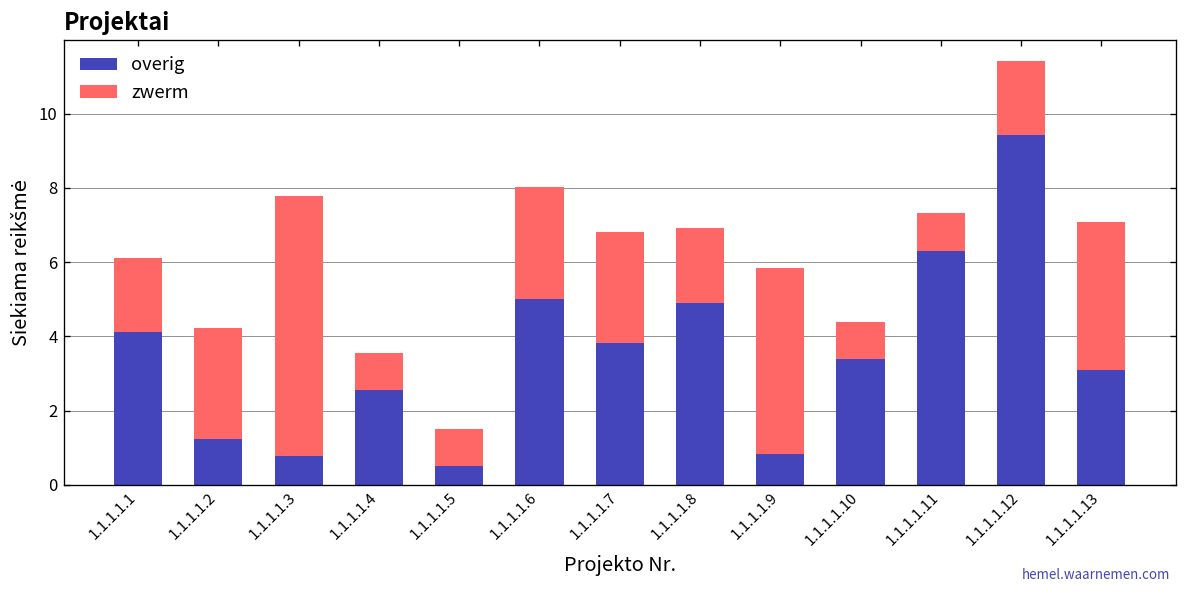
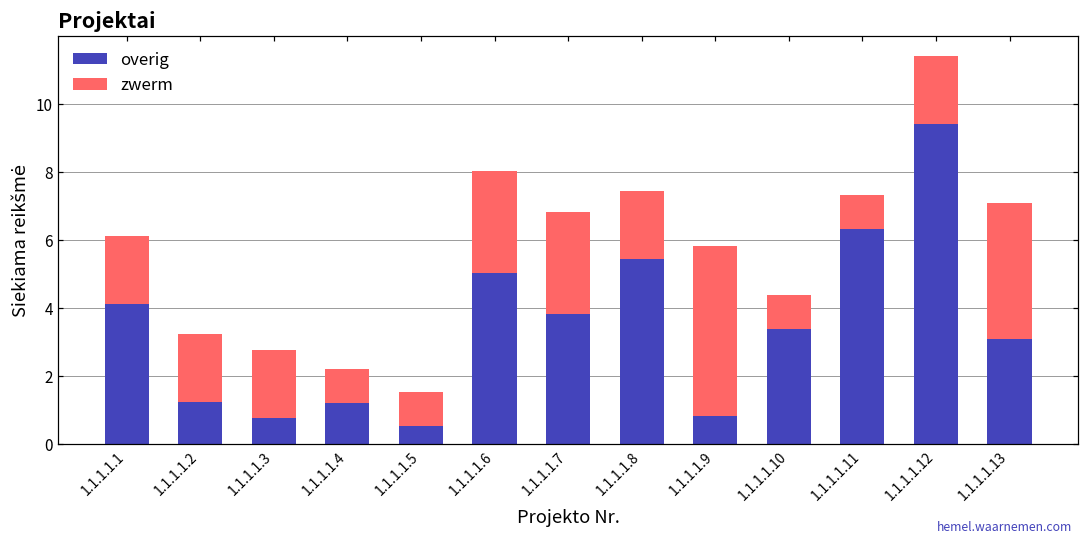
  {
    "overig": {
      "1.1.1.1.1": 4.1,
      "1.1.1.1.2": 1.2,
      "1.1.1.1.3": 0.8,
-     "1.1.1.1.4": 2.6,
+     "1.1.1.1.4": 1.2,
      "1.1.1.1.5": 0.5,
      "1.1.1.1.6": 5.0,
      "1.1.1.1.7": 3.8,
-     "1.1.1.1.8": 4.9,
+     "1.1.1.1.8": 5.4,
      "1.1.1.1.9": 0.8,
      "1.1.1.1.10": 3.4,
      "1.1.1.1.11": 6.3,
      "1.1.1.1.12": 9.4,
      "1.1.1.1.13": 3.1
    },
    "zwerm": {
      "1.1.1.1.1": 2,
-     "1.1.1.1.2": 3,
-     "1.1.1.1.3": 7,
+     "1.1.1.1.2": 2,
+     "1.1.1.1.3": 2,
      "1.1.1.1.4": 1,
      "1.1.1.1.5": 1,
      "1.1.1.1.6": 3,
      "1.1.1.1.7": 3,
      "1.1.1.1.8": 2,
      "1.1.1.1.9": 5,
      "1.1.1.1.10": 1,
      "1.1.1.1.11": 1,
      "1.1.1.1.12": 2,
      "1.1.1.1.13": 4
    }
  }
